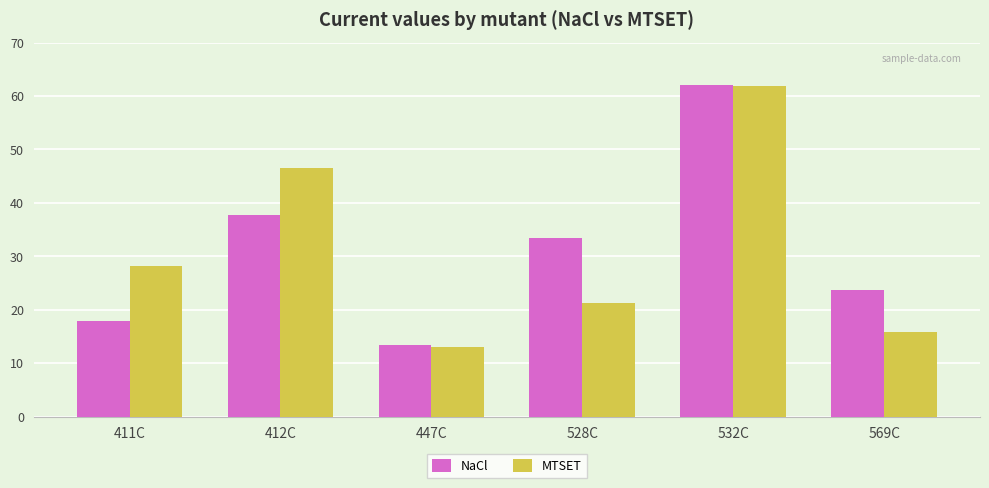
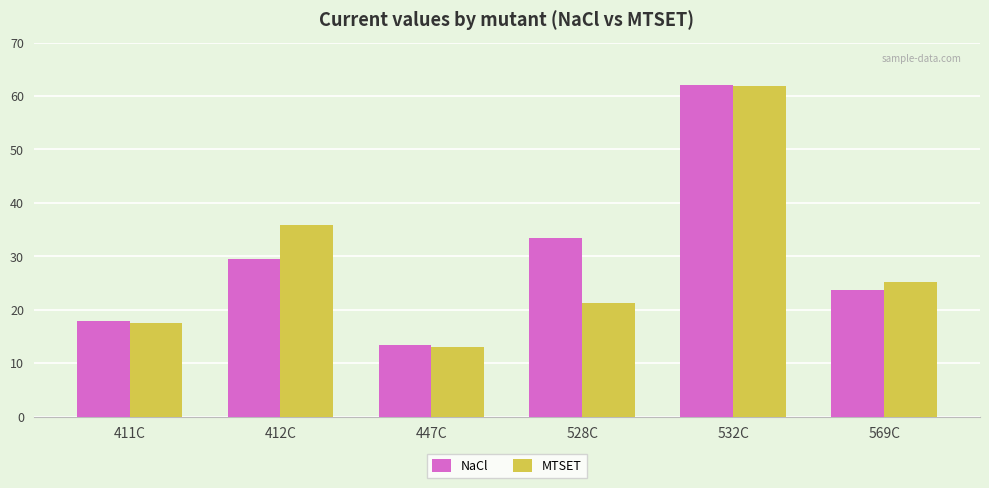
  {
    "NaCl": {
      "411C": 18,
-     "412C": 38,
+     "412C": 30,
      "447C": 13,
      "528C": 33,
      "532C": 62,
      "569C": 24
    },
    "MTSET": {
-     "411C": 28,
-     "412C": 47,
+     "411C": 18,
+     "412C": 36,
      "447C": 13,
      "528C": 21,
      "532C": 62,
-     "569C": 16
+     "569C": 25
    }
  }
